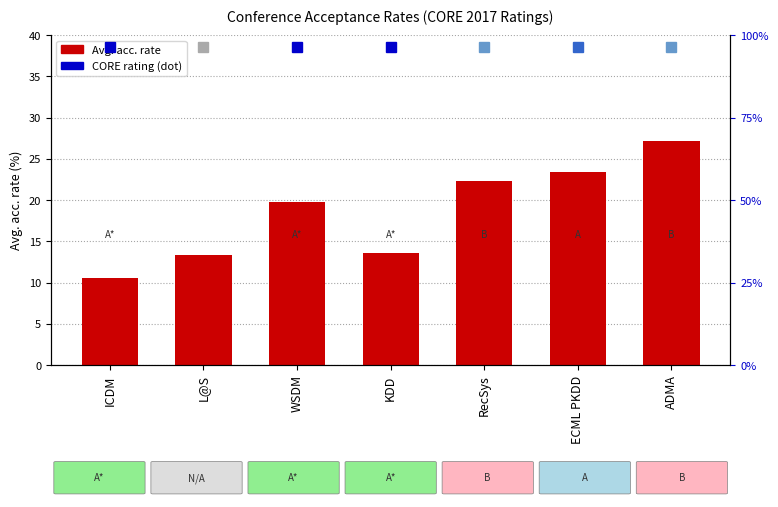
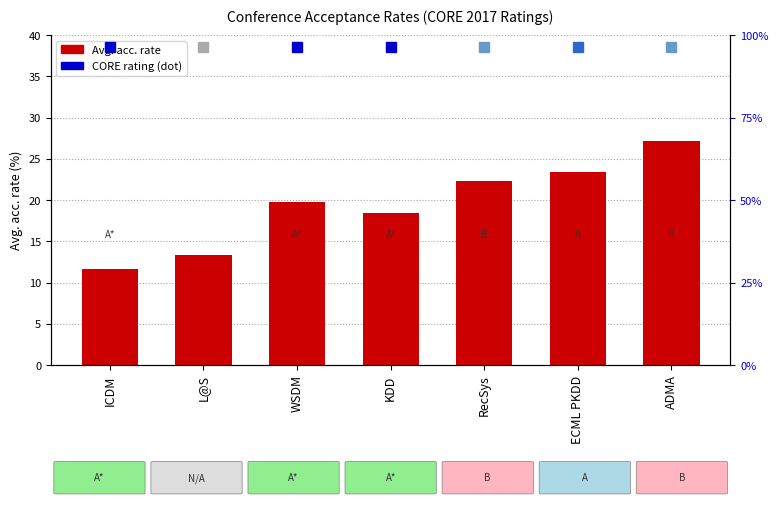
  {
    "Avg. acc. rate": {
-     "ICDM": 11,
+     "ICDM": 12,
      "L@S": 13,
      "WSDM": 20,
-     "KDD": 14,
+     "KDD": 18,
      "RecSys": 22,
      "ECML PKDD": 23,
      "ADMA": 27
    }
  }
